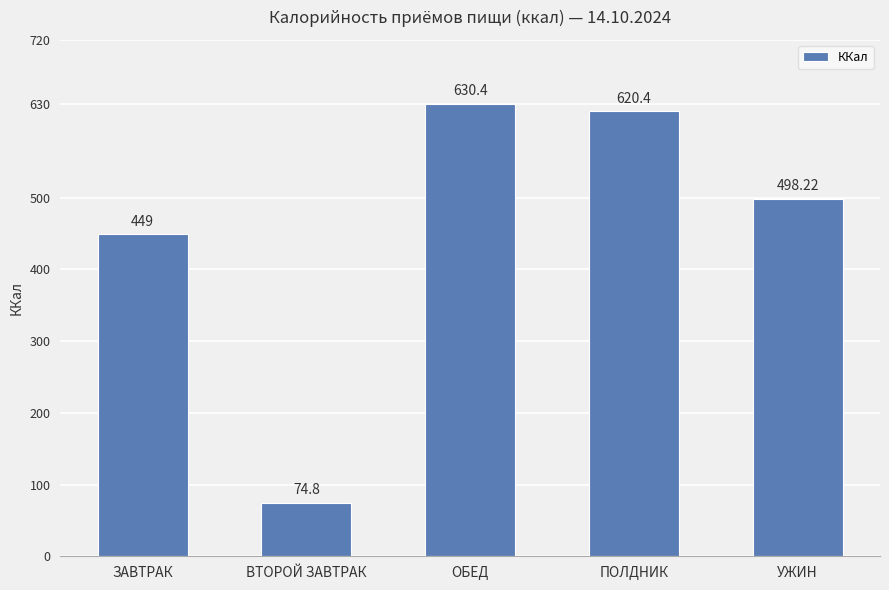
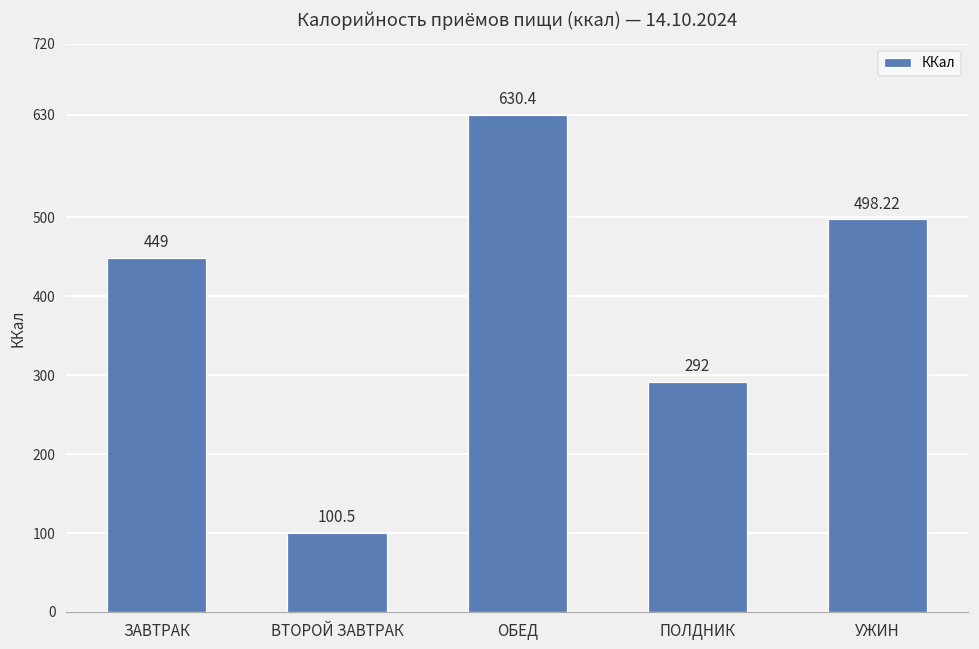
  {
    "ЗАВТРАК": 449,
-   "ВТОРОЙ ЗАВТРАК": 74.8,
+   "ВТОРОЙ ЗАВТРАК": 100.5,
    "ОБЕД": 630.4,
-   "ПОЛДНИК": 620.4,
+   "ПОЛДНИК": 292,
    "УЖИН": 498.22
  }
